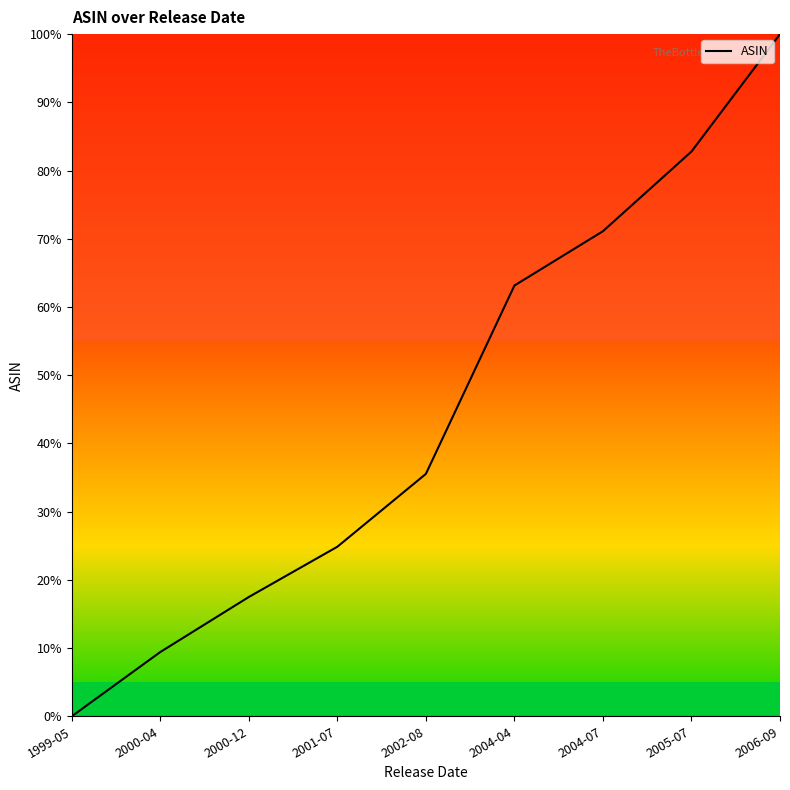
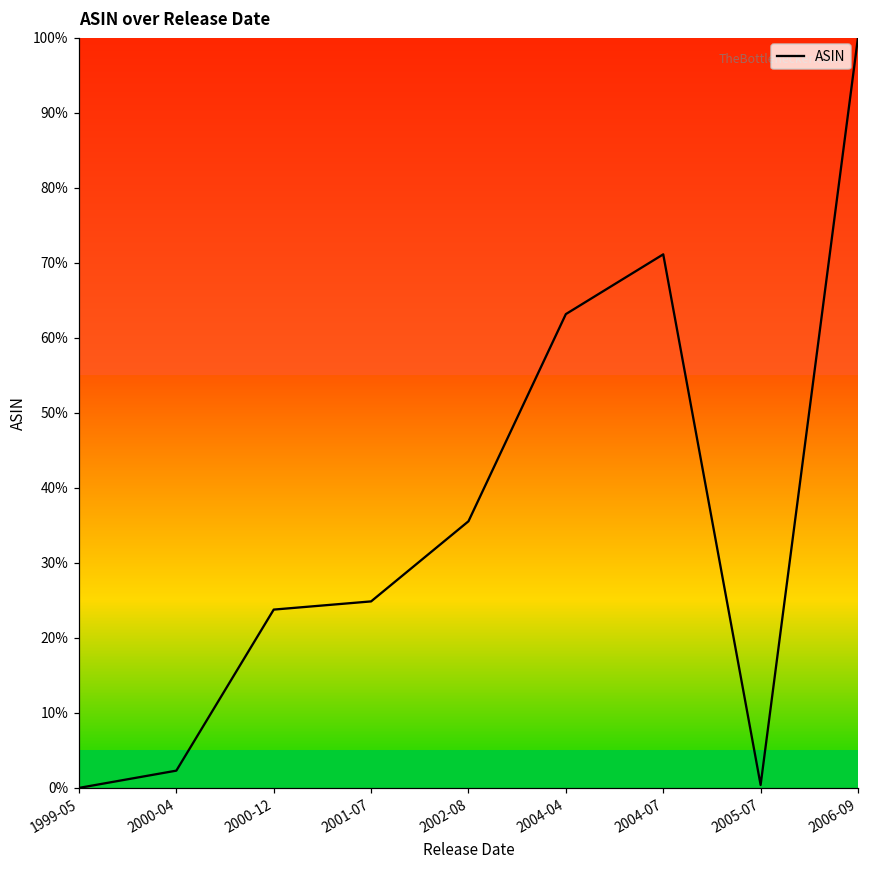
  {
    "ASIN": {
-     "2000-04": "9%",
-     "2000-12": "17%",
+     "2000-04": "2%",
+     "2000-12": "24%",
      "2001-07": "25%",
      "2002-08": "36%",
      "2004-04": "63%",
      "2004-07": "71%",
-     "2005-07": "83%"
+     "2005-07": "0%"
    }
  }
